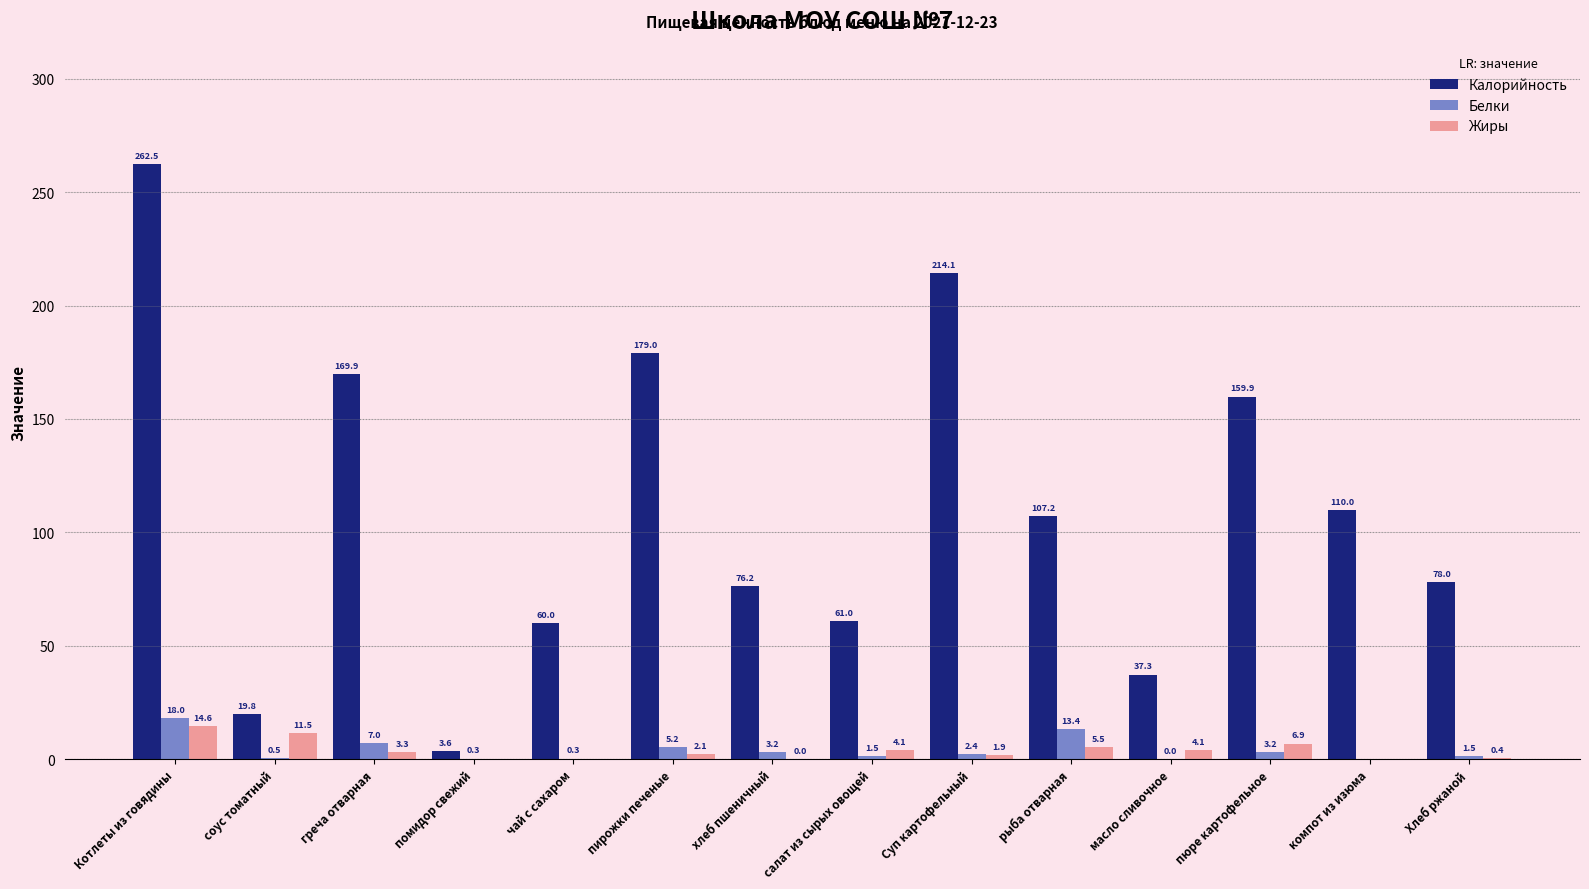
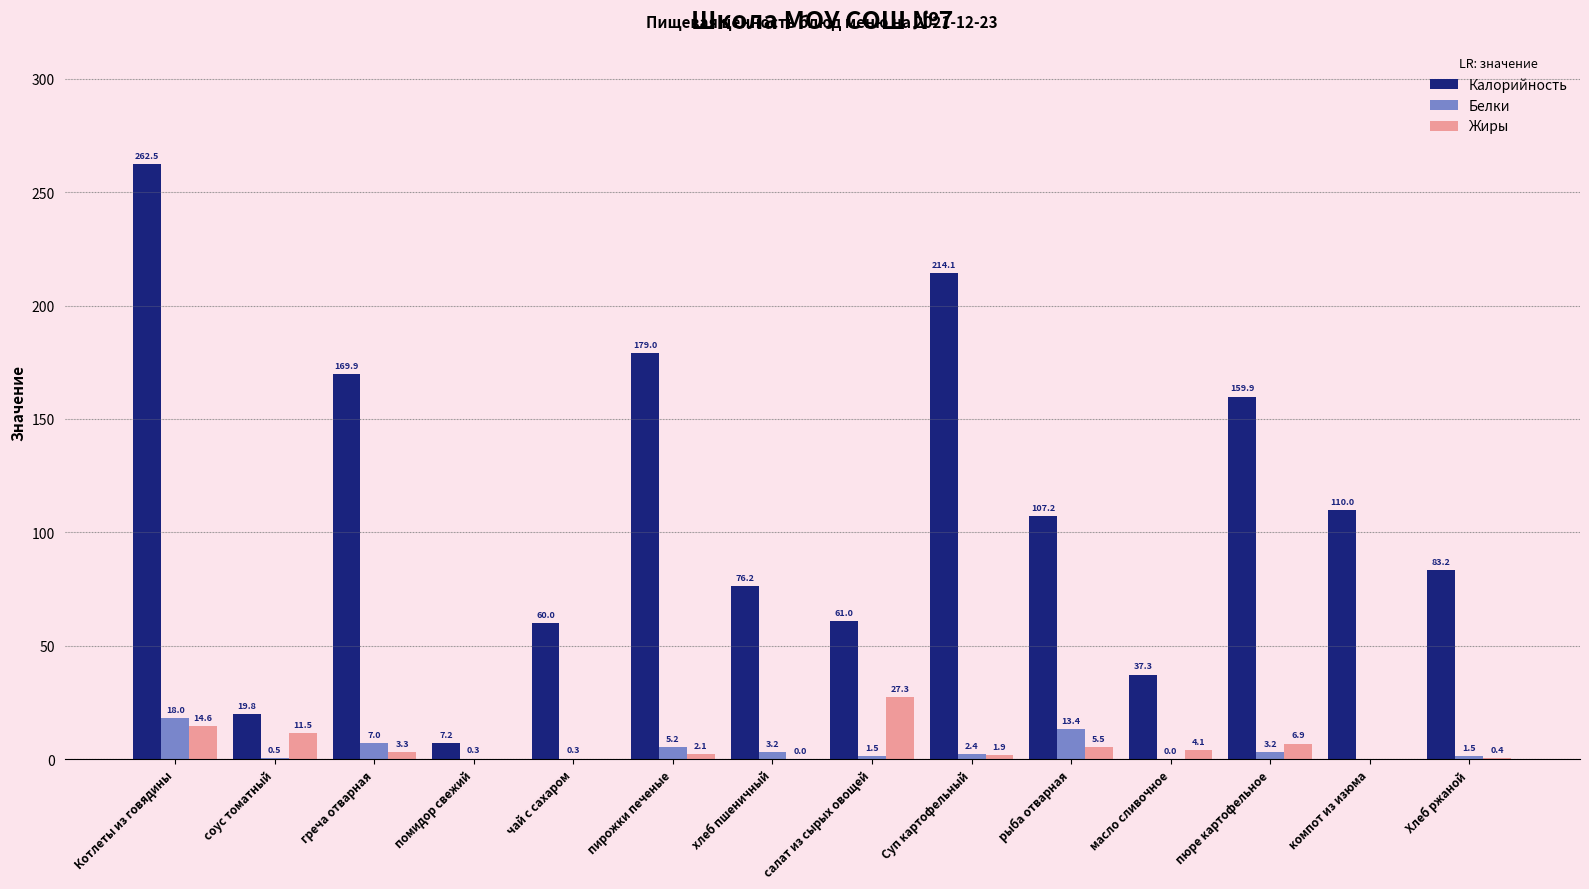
  {
    "Калорийность": {
      "Котлеты из говядины": 262.5,
      "соус томатный": 19.8,
      "греча отварная": 169.9,
-     "помидор свежий": 3.6,
+     "помидор свежий": 7.2,
      "чай с сахаром": 60.0,
      "пирожки печеные": 179.0,
      "хлеб пшеничный": 76.2,
      "салат из сырых овощей": 61.0,
      "Суп картофельный": 214.1,
      "рыба отварная": 107.2,
      "масло сливочное": 37.3,
      "пюре картофельное": 159.9,
      "компот из изюма": 110.0,
-     "Хлеб ржаной": 78.0
+     "Хлеб ржаной": 83.2
    },
    "Белки": {
      "Котлеты из говядины": 18.0,
      "соус томатный": 0.5,
      "греча отварная": 7.0,
      "помидор свежий": 0.3,
      "чай с сахаром": 0.3,
      "пирожки печеные": 5.2,
      "хлеб пшеничный": 3.2,
      "салат из сырых овощей": 1.5,
      "Суп картофельный": 2.4,
      "рыба отварная": 13.4,
      "масло сливочное": 0.0,
      "пюре картофельное": 3.2,
      "Хлеб ржаной": 1.5
    },
    "Жиры": {
      "Котлеты из говядины": 14.6,
      "соус томатный": 11.5,
      "греча отварная": 3.3,
      "пирожки печеные": 2.1,
      "хлеб пшеничный": 0.0,
-     "салат из сырых овощей": 4.1,
+     "салат из сырых овощей": 27.3,
      "Суп картофельный": 1.9,
      "рыба отварная": 5.5,
      "масло сливочное": 4.1,
      "пюре картофельное": 6.9,
      "Хлеб ржаной": 0.4
    }
  }
